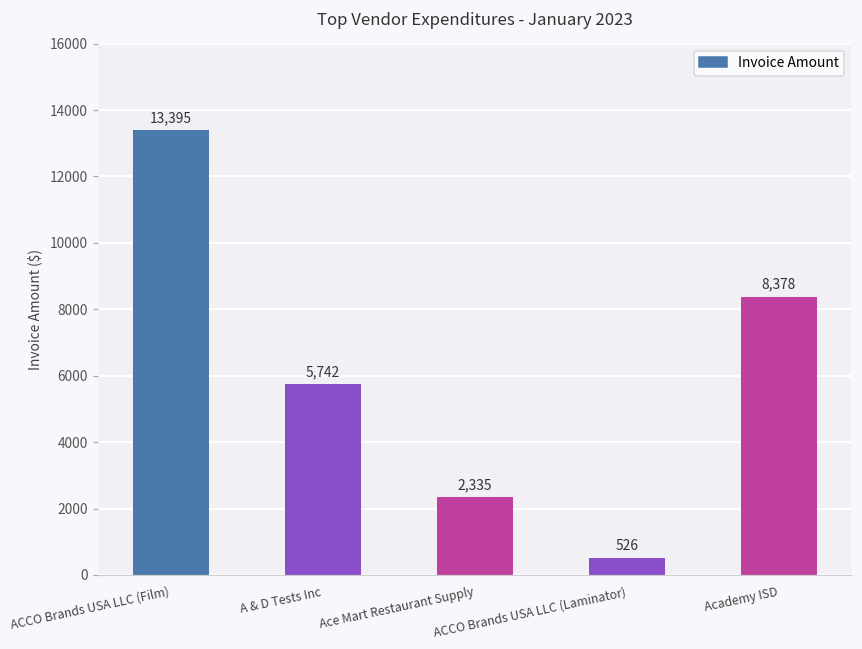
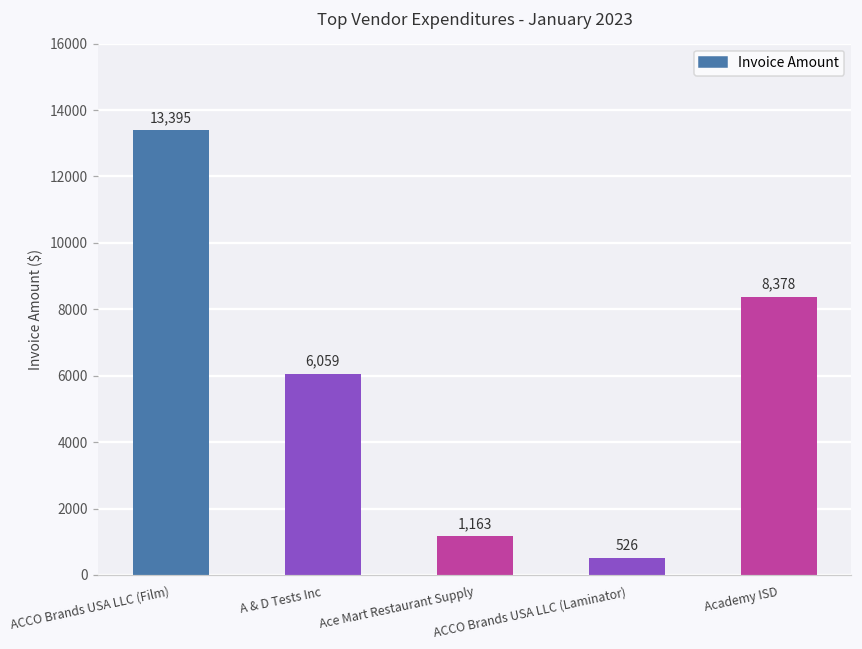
  {
    "ACCO Brands USA LLC (Film)": "13,395",
-   "A & D Tests Inc": "5,742",
-   "Ace Mart Restaurant Supply": "2,335",
+   "A & D Tests Inc": "6,059",
+   "Ace Mart Restaurant Supply": "1,163",
    "ACCO Brands USA LLC (Laminator)": "526",
    "Academy ISD": "8,378"
  }
